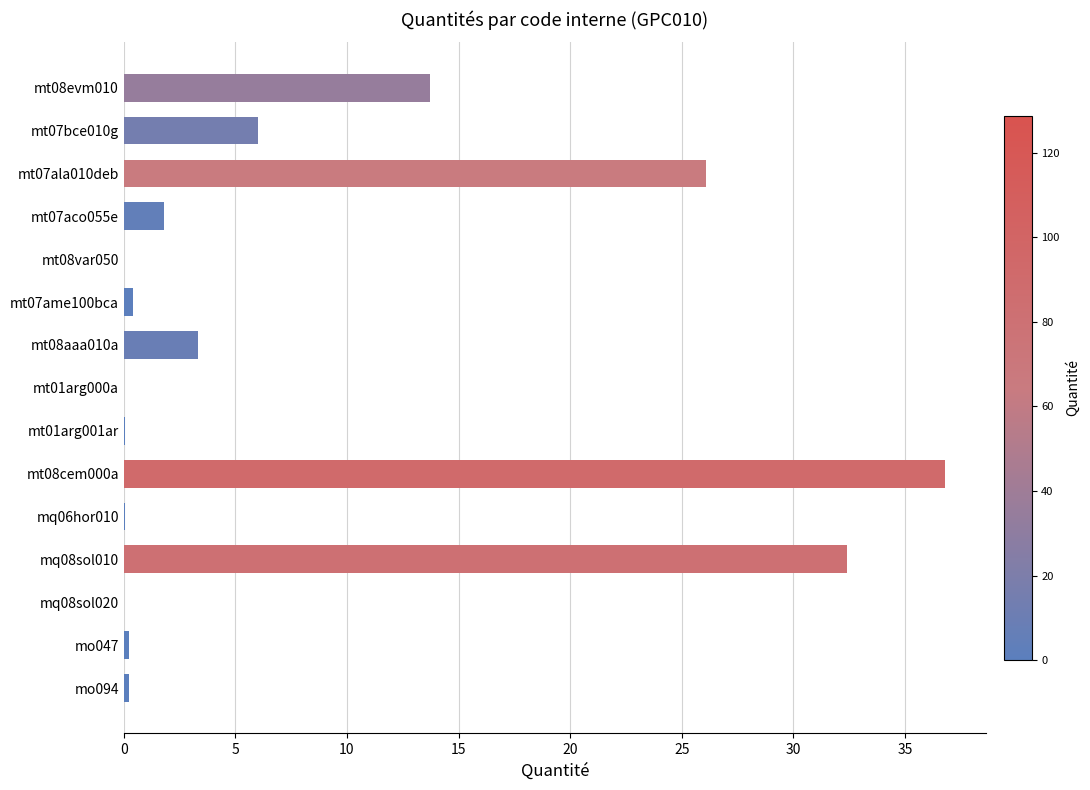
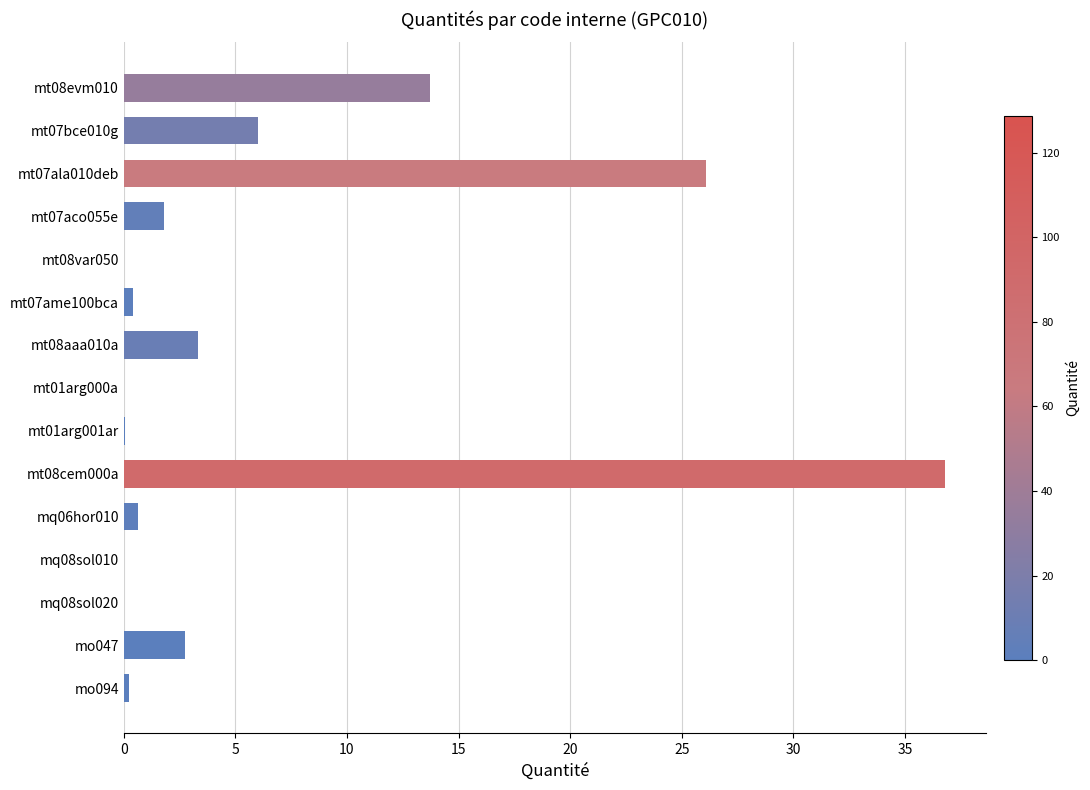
  {
    "mt08evm010": 13.7,
    "mt07bce010g": 6.0,
    "mt07ala010deb": 26.1,
    "mt07aco055e": 1.8,
    "mt07ame100bca": 0.4,
    "mt08aaa010a": 3.3,
    "mt08cem000a": 36.8,
-   "mq06hor010": 0.0,
-   "mq08sol010": 32.4,
-   "mo047": 0.3,
+   "mq06hor010": 0.6,
+   "mq08sol010": 0.0,
+   "mo047": 2.8,
    "mo094": 0.3
  }
